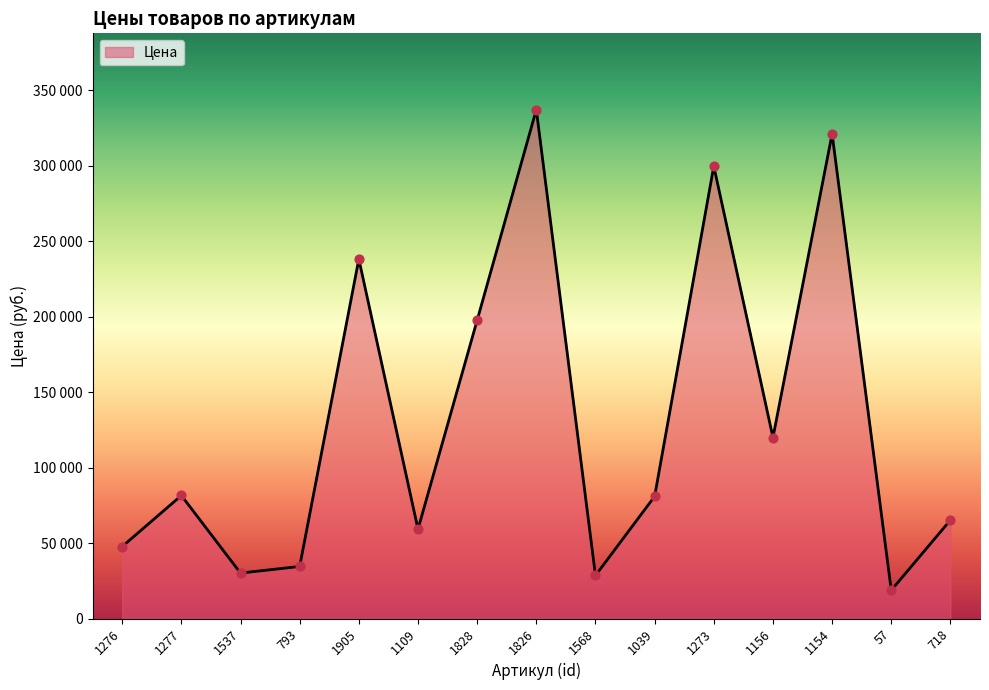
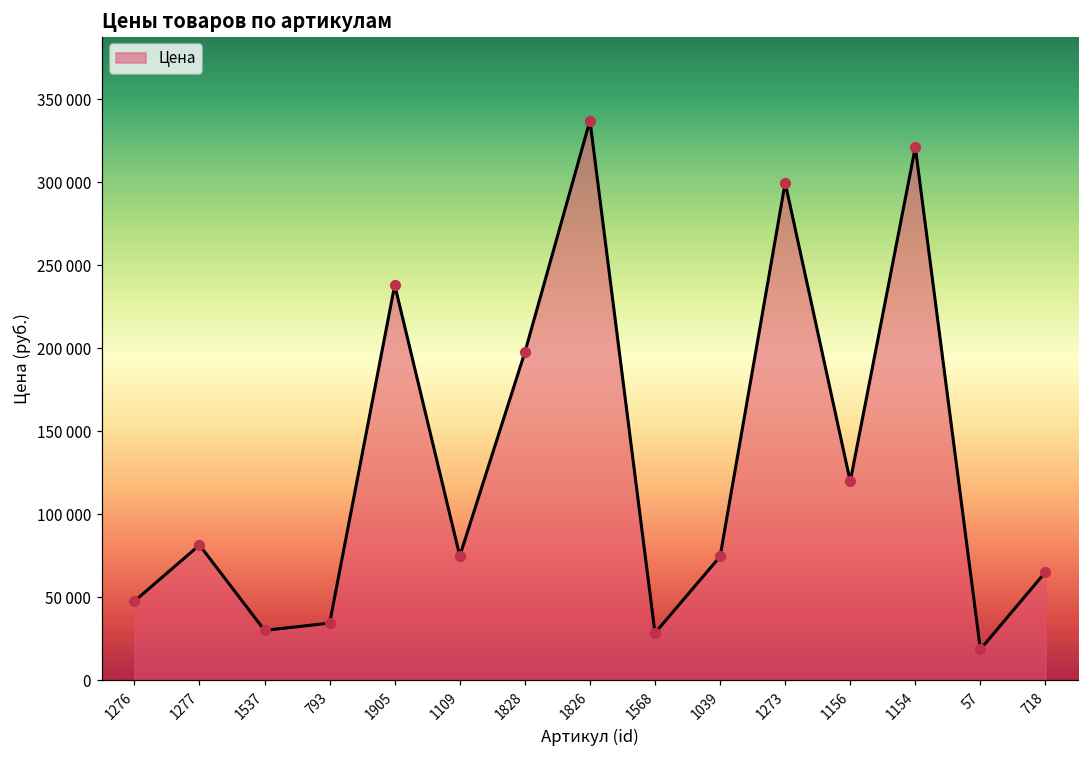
  {
    "1276": 48000,
    "1277": 82000,
    "1537": 30000,
    "793": 35000,
    "1905": 238000,
-   "1109": 59000,
+   "1109": 75000,
    "1828": 198000,
    "1826": 337000,
    "1568": 29000,
-   "1039": 81000,
+   "1039": 75000,
    "1273": 300000,
    "1156": 120000,
    "1154": 321000,
    "57": 19000,
    "718": 65000
  }
